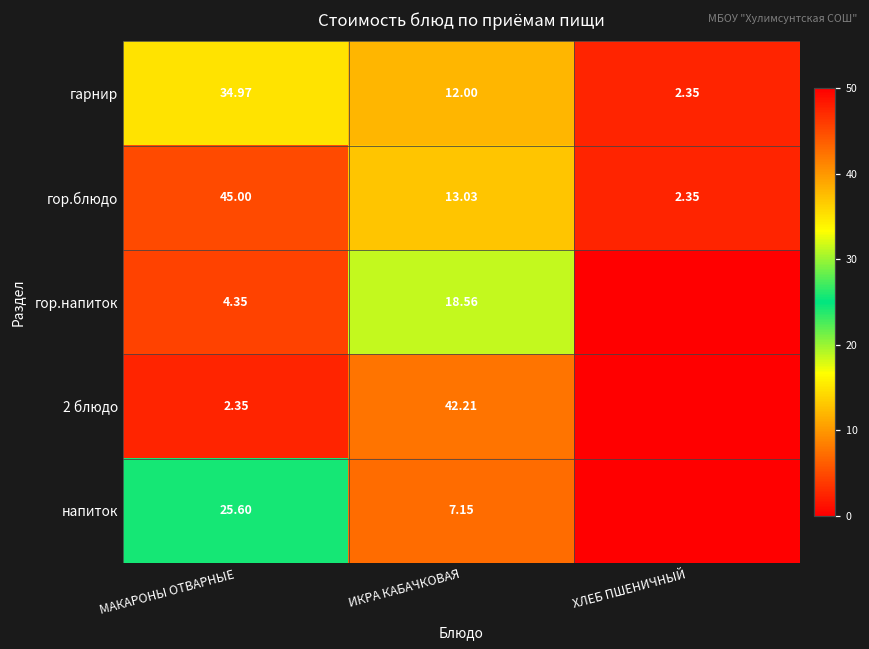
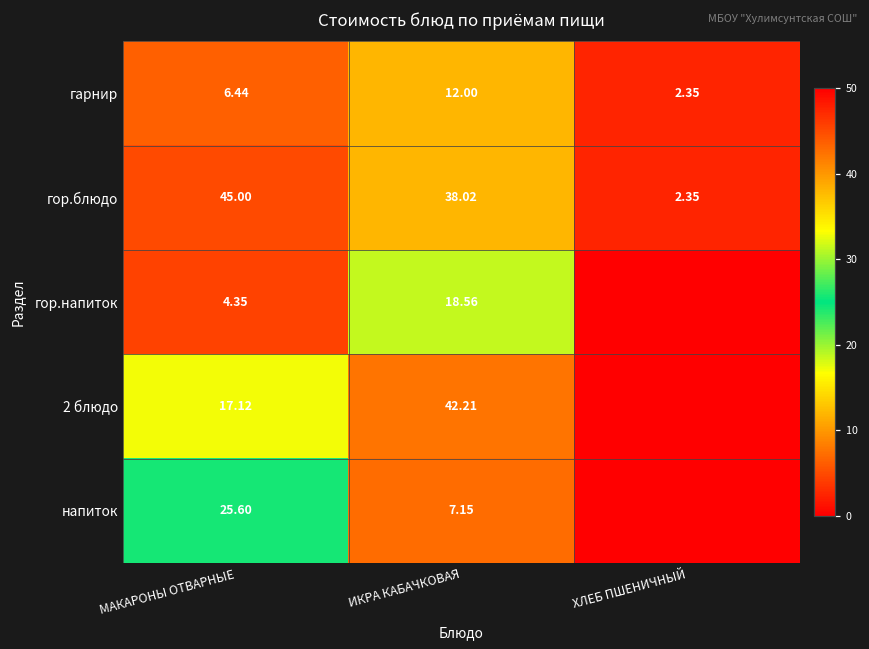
  {
    "гарнир": {
-     "МАКАРОНЫ ОТВАРНЫЕ": 34.97,
+     "МАКАРОНЫ ОТВАРНЫЕ": 6.44,
      "ИКРА КАБАЧКОВАЯ": 12.00,
      "ХЛЕБ ПШЕНИЧНЫЙ": 2.35
    },
    "гор.блюдо": {
      "МАКАРОНЫ ОТВАРНЫЕ": 45.00,
-     "ИКРА КАБАЧКОВАЯ": 13.03,
+     "ИКРА КАБАЧКОВАЯ": 38.02,
      "ХЛЕБ ПШЕНИЧНЫЙ": 2.35
    },
    "гор.напиток": {
      "МАКАРОНЫ ОТВАРНЫЕ": 4.35,
      "ИКРА КАБАЧКОВАЯ": 18.56
    },
    "2 блюдо": {
-     "МАКАРОНЫ ОТВАРНЫЕ": 2.35,
+     "МАКАРОНЫ ОТВАРНЫЕ": 17.12,
      "ИКРА КАБАЧКОВАЯ": 42.21
    },
    "напиток": {
      "МАКАРОНЫ ОТВАРНЫЕ": 25.60,
      "ИКРА КАБАЧКОВАЯ": 7.15
    }
  }
